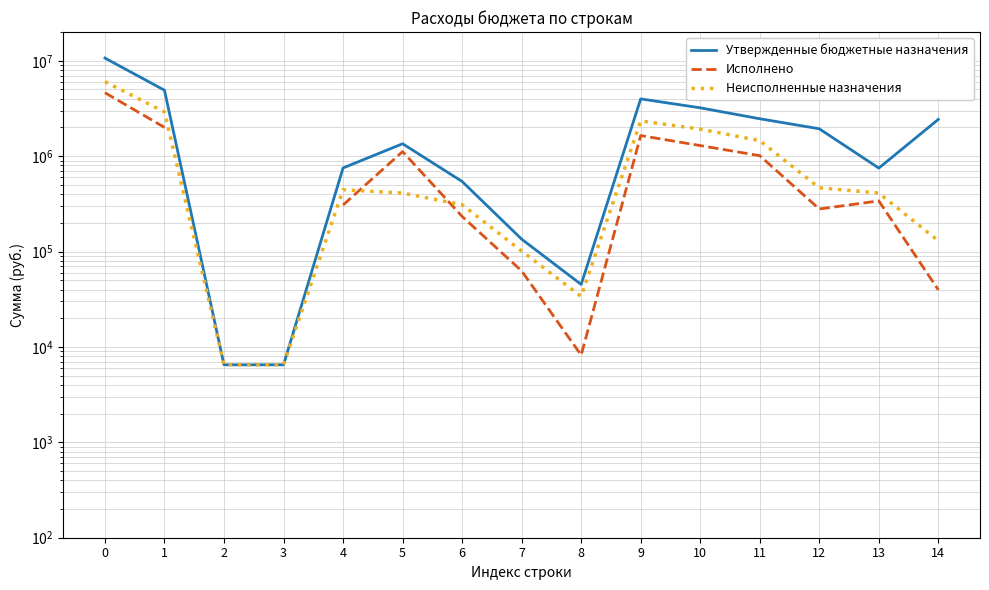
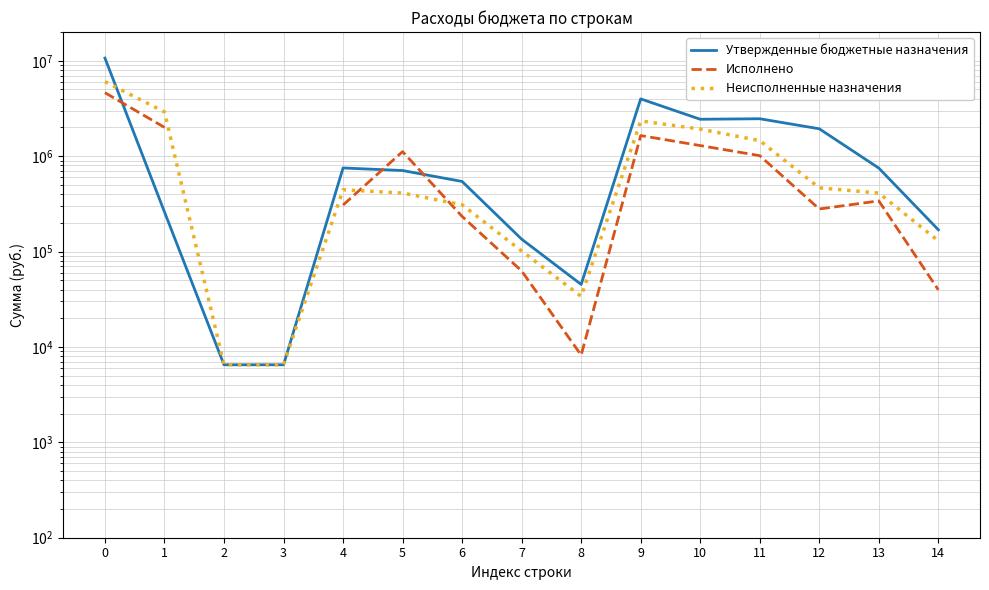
  {
    "Утвержденные бюджетные назначения": {
      "0": 11000000,
-     "1": 5000000,
+     "1": 260000,
      "4": 800000,
-     "5": 1300000,
+     "5": 700000,
      "6": 500000,
      "7": 130000,
      "8": 50000,
      "9": 4000000,
-     "10": 3200000,
+     "10": 2400000,
      "11": 2500000,
      "12": 1900000,
      "13": 700000,
-     "14": 2400000
+     "14": 170000
    },
    "Исполнено": {
      "0": 5000000,
      "1": 2000000,
      "4": 310000,
      "5": 1100000,
      "6": 230000,
      "7": 60000,
      "8": 8000,
      "9": 1600000,
      "10": 1300000,
      "11": 1000000,
      "12": 280000,
      "13": 340000,
      "14": 40000
    },
    "Неисполненные назначения": {
      "0": 6000000,
      "1": 2900000,
      "4": 400000,
      "5": 410000,
      "6": 310000,
      "7": 100000,
      "8": 34000,
      "9": 2300000,
      "10": 1900000,
      "11": 1500000,
      "12": 500000,
      "13": 410000,
      "14": 130000
    }
  }
